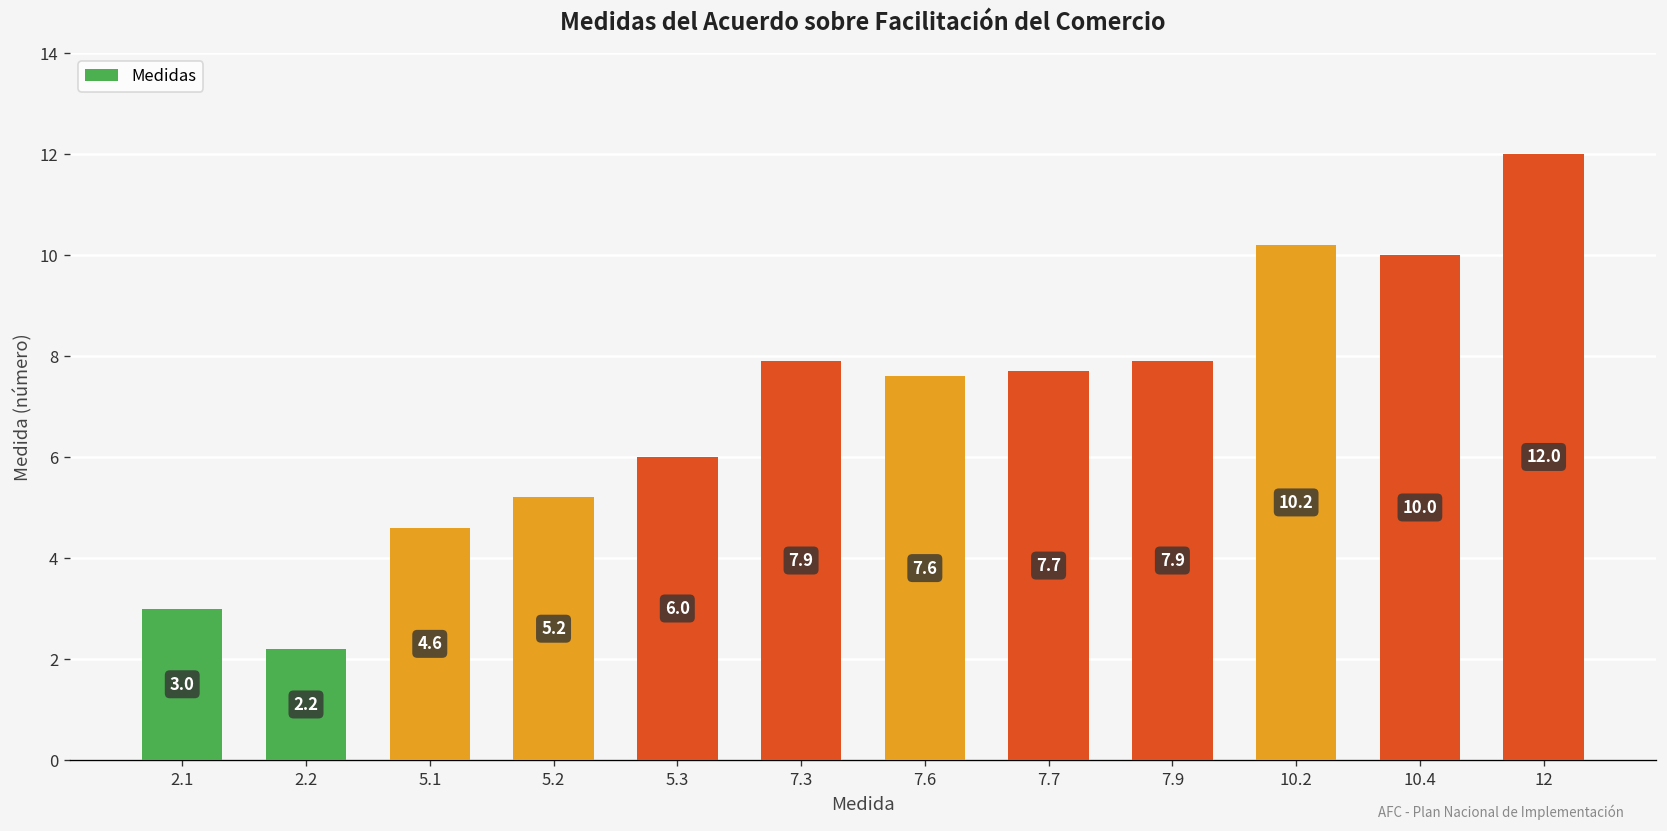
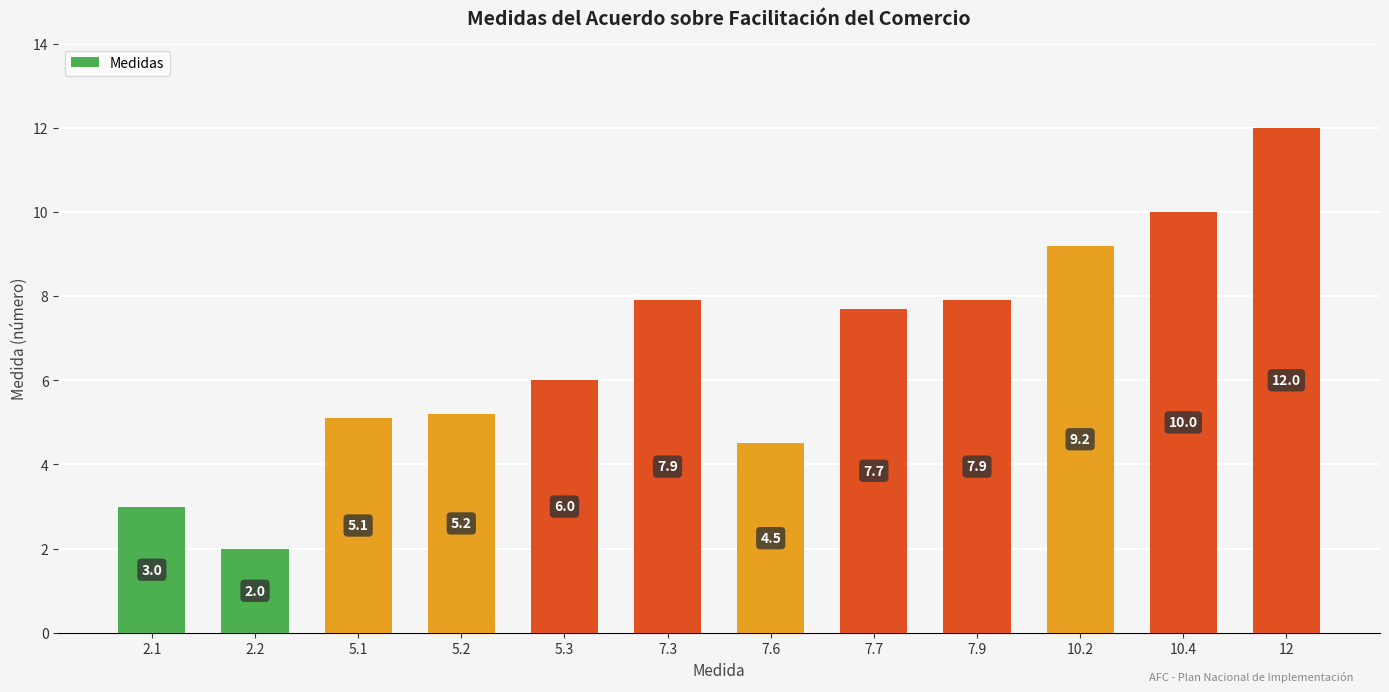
  {
-   "2.2": 2.2,
-   "5.1": 4.6,
-   "7.6": 7.6,
-   "10.2": 10.2
+   "2.2": 2.0,
+   "5.1": 5.1,
+   "7.6": 4.5,
+   "10.2": 9.2
  }
